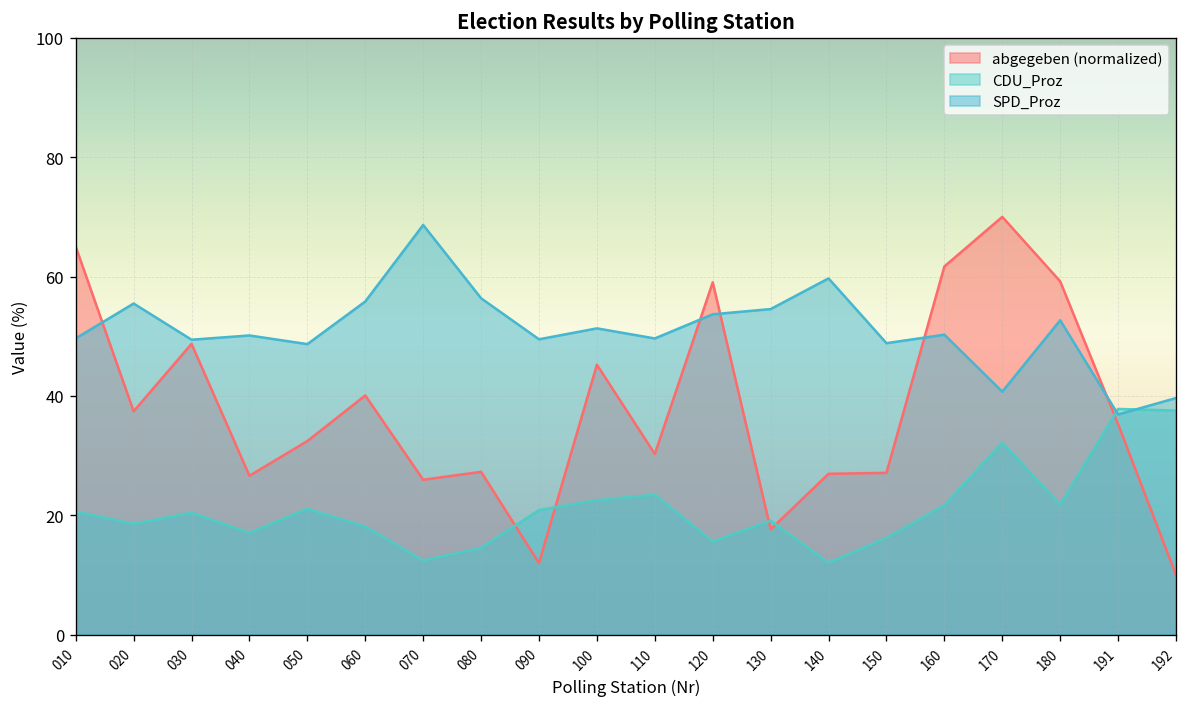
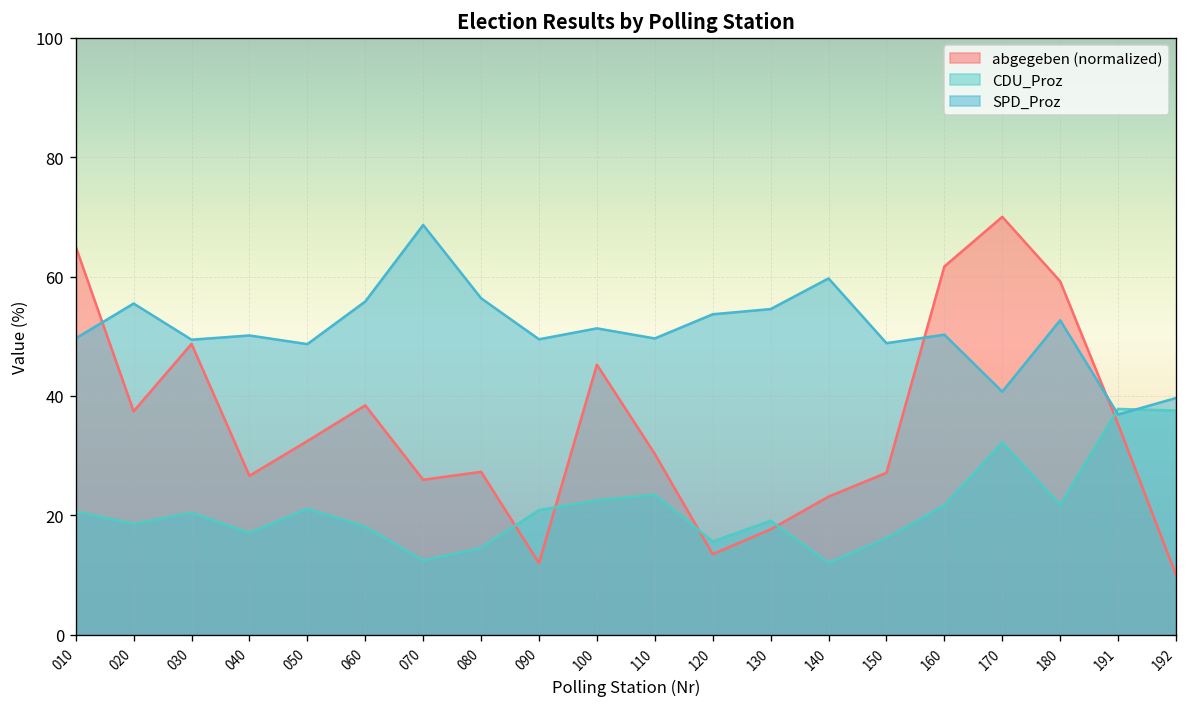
  {
    "abgegeben (normalized)": {
      "010": 65,
      "020": 37,
      "030": 49,
      "040": 27,
      "050": 32,
-     "060": 40,
+     "060": 38,
      "070": 26,
      "080": 27,
      "090": 12,
      "100": 45,
      "110": 30,
-     "120": 59,
+     "120": 13,
      "130": 18,
-     "140": 27,
+     "140": 23,
      "150": 27,
      "160": 62,
      "170": 70,
      "180": 59,
      "191": 35,
      "192": 10
    }
  }
